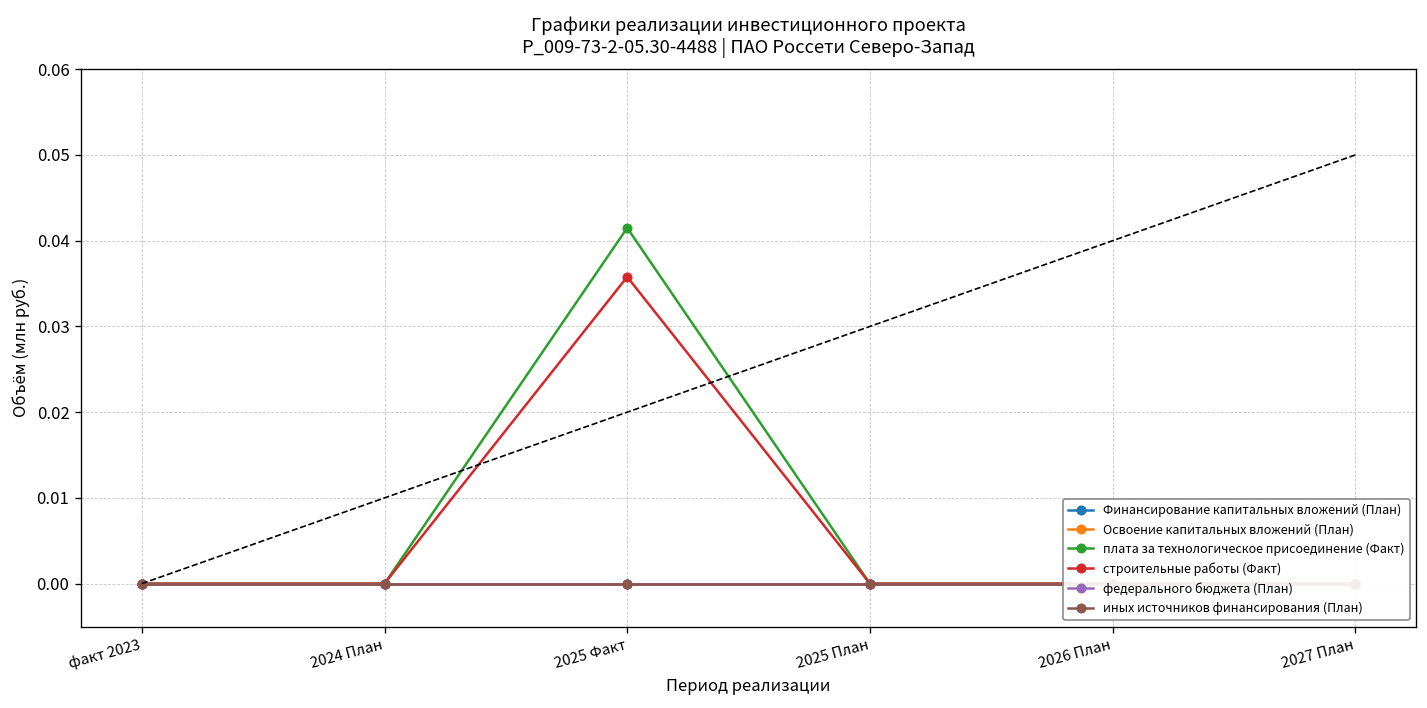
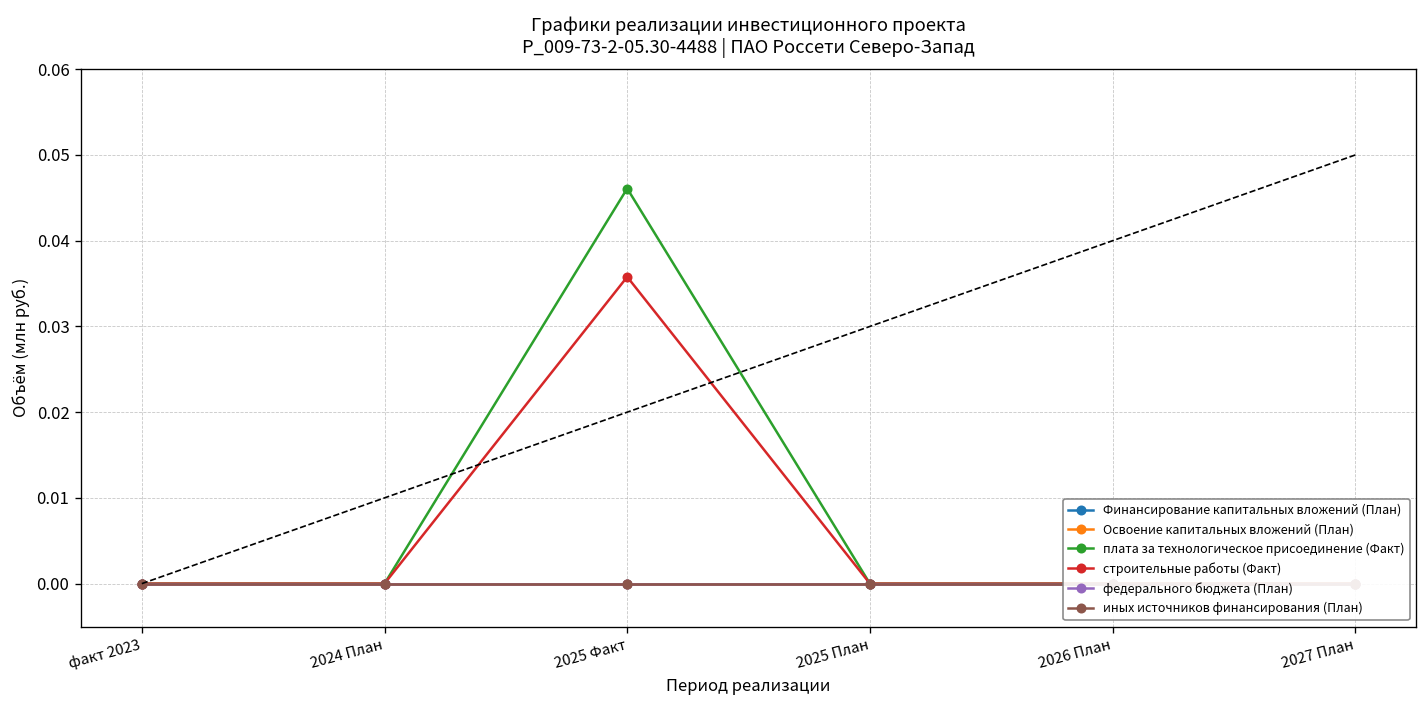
  {
    "иных источников финансирования (План)": {
      "2025 Факт": 0.000
    },
    "плата за технологическое присоединение (Факт)": {
-     "2025 Факт": 0.041
+     "2025 Факт": 0.046
    },
    "строительные работы (Факт)": {
      "2025 Факт": 0.036
    }
  }
